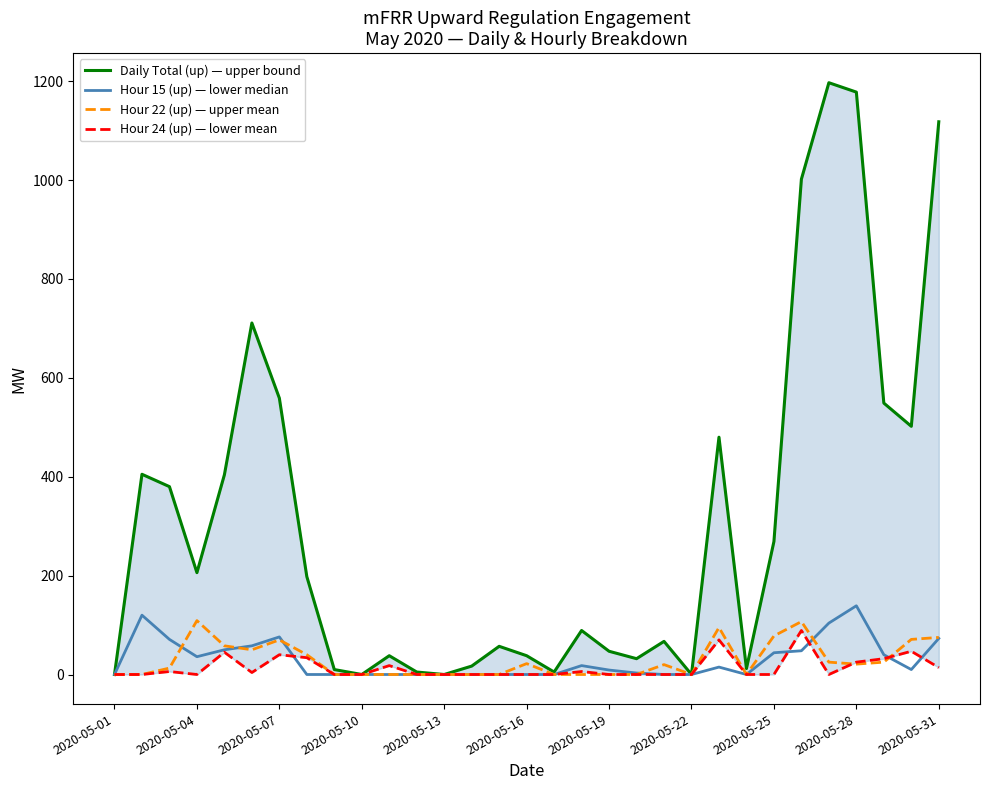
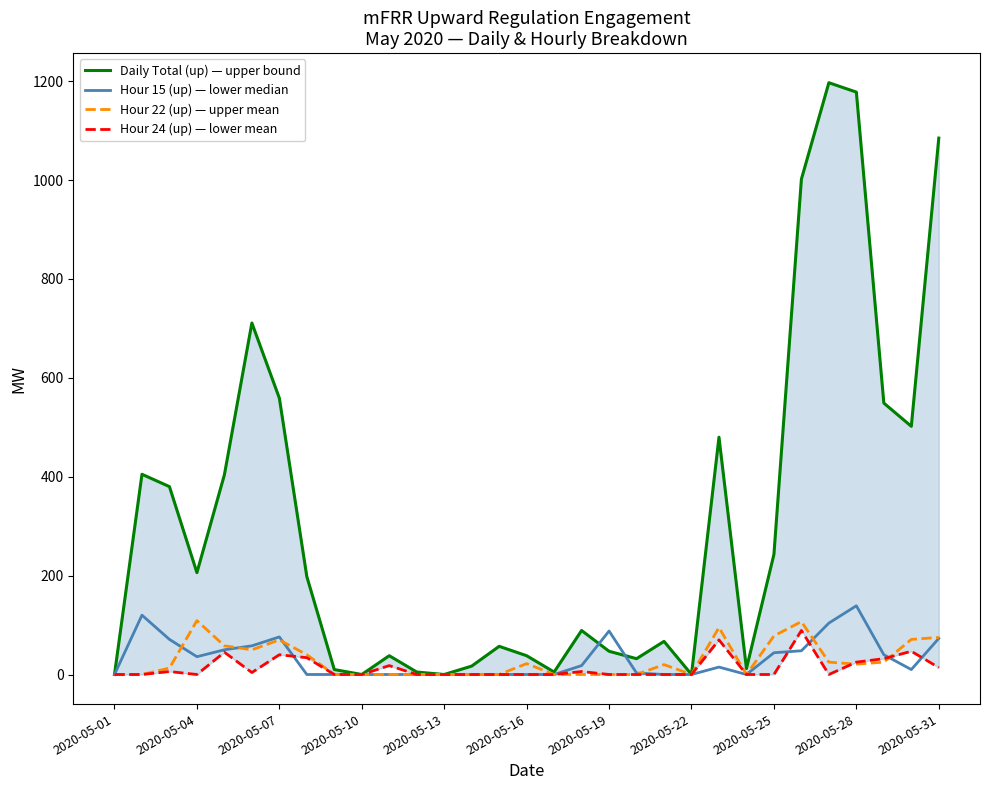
  {
    "Daily Total (up) — upper bound": {
      "2020-05-04": 210,
      "2020-05-07": 560,
      "2020-05-16": 40,
      "2020-05-19": 50,
-     "2020-05-25": 270,
+     "2020-05-25": 240,
      "2020-05-28": 1180,
-     "2020-05-31": 1120
+     "2020-05-31": 1090
    },
    "Hour 15 (up) — lower median": {
      "2020-05-04": 40,
      "2020-05-07": 80,
-     "2020-05-19": 10,
+     "2020-05-19": 90,
      "2020-05-25": 40,
      "2020-05-28": 140
    },
    "Hour 22 (up) — upper mean": {
      "2020-05-04": 110,
      "2020-05-07": 70,
      "2020-05-16": 20,
      "2020-05-25": 80
    },
    "Hour 24 (up) — lower mean": {
      "2020-05-04": 0,
      "2020-05-07": 40,
      "2020-05-25": 0,
      "2020-05-31": 10
    }
  }
